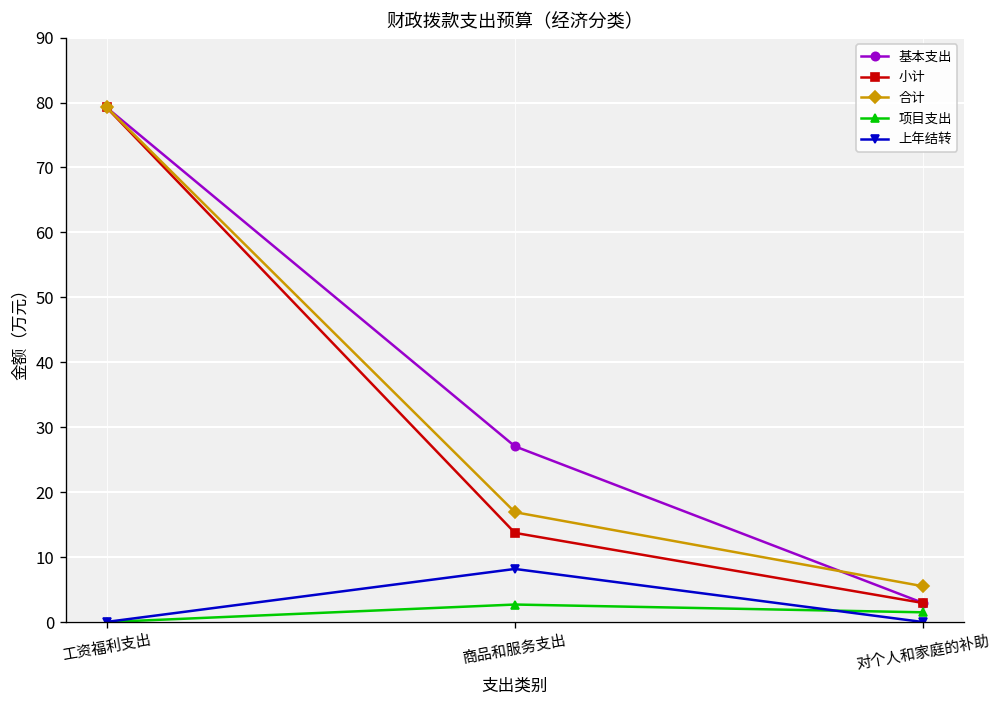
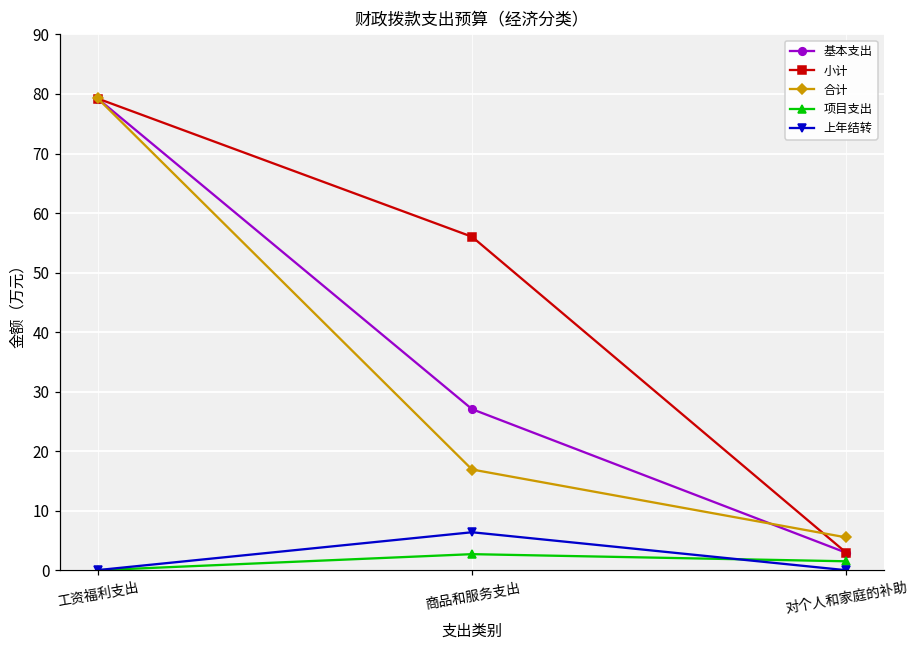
  {
    "基本支出": {
      "商品和服务支出": 27
    },
    "小计": {
-     "商品和服务支出": 14
+     "商品和服务支出": 56
    },
    "合计": {
      "商品和服务支出": 17,
      "对个人和家庭的补助": 6
    },
    "项目支出": {
      "商品和服务支出": 3,
      "对个人和家庭的补助": 2
    },
    "上年结转": {
-     "商品和服务支出": 8,
+     "商品和服务支出": 6,
      "对个人和家庭的补助": 0
    }
  }
